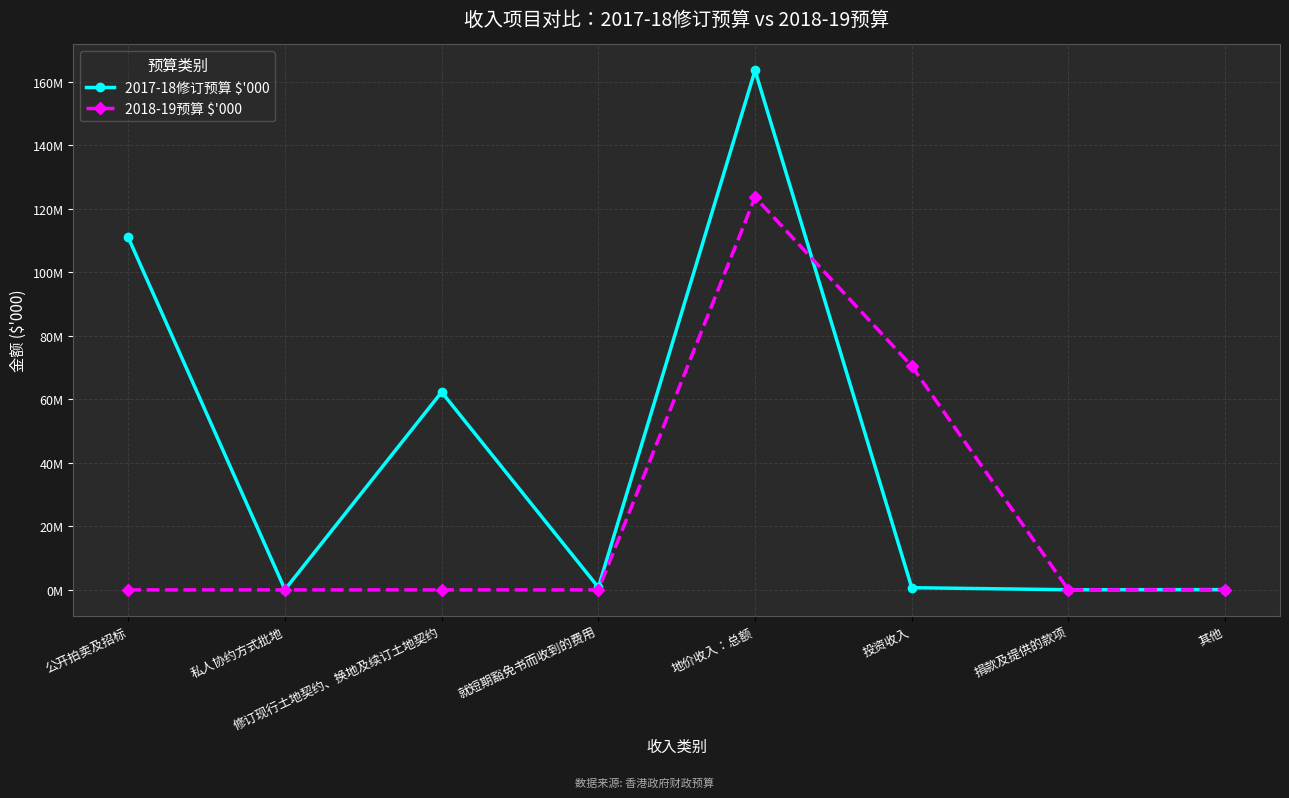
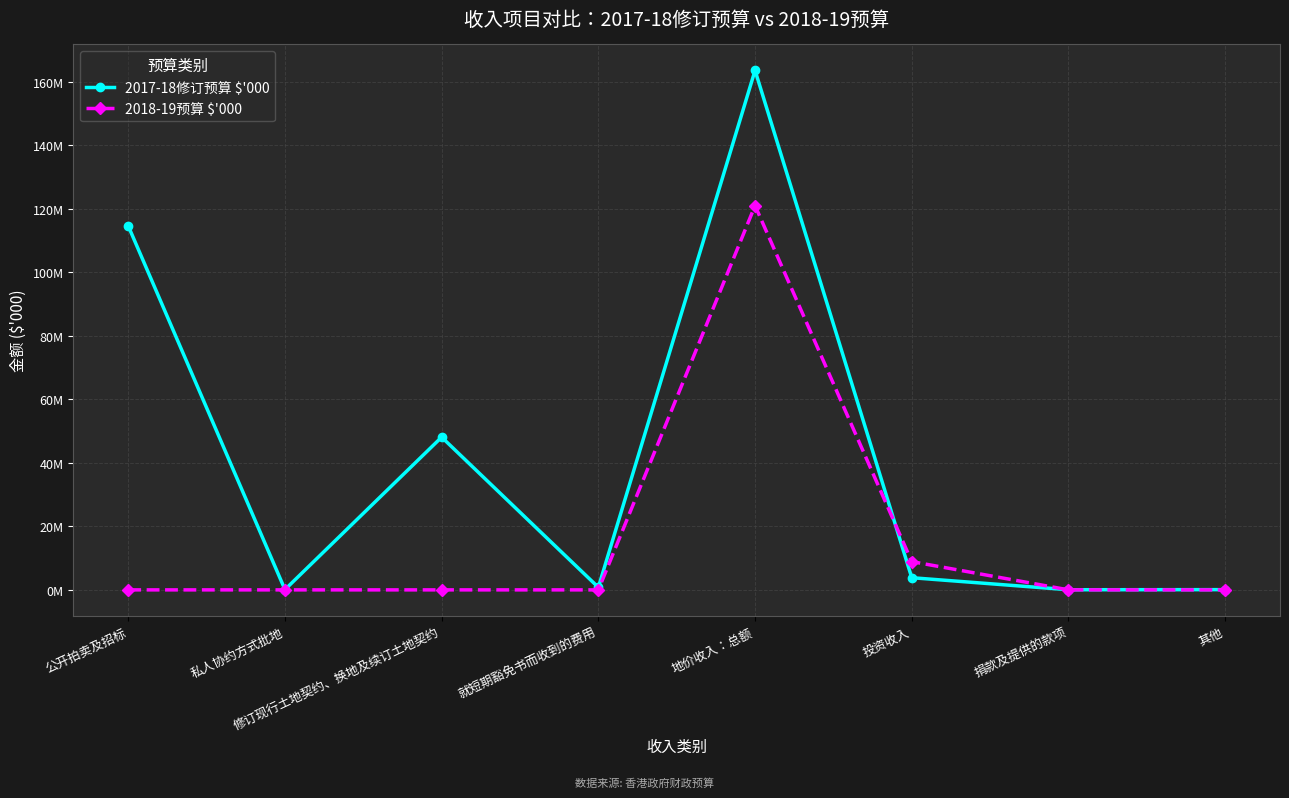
  {
    "2017-18修订预算 $'000": {
-     "公开拍卖及招标": 111000000,
-     "修订现行土地契约、换地及续订土地契约": 62000000,
+     "公开拍卖及招标": 115000000,
+     "修订现行土地契约、换地及续订土地契约": 48000000,
      "地价收入：总额": 164000000,
-     "投资收入": 1000000
+     "投资收入": 4000000
    },
    "2018-19预算 $'000": {
      "公开拍卖及招标": 0,
      "修订现行土地契约、换地及续订土地契约": 0,
-     "地价收入：总额": 124000000,
-     "投资收入": 70000000
+     "地价收入：总额": 121000000,
+     "投资收入": 9000000
    }
  }
